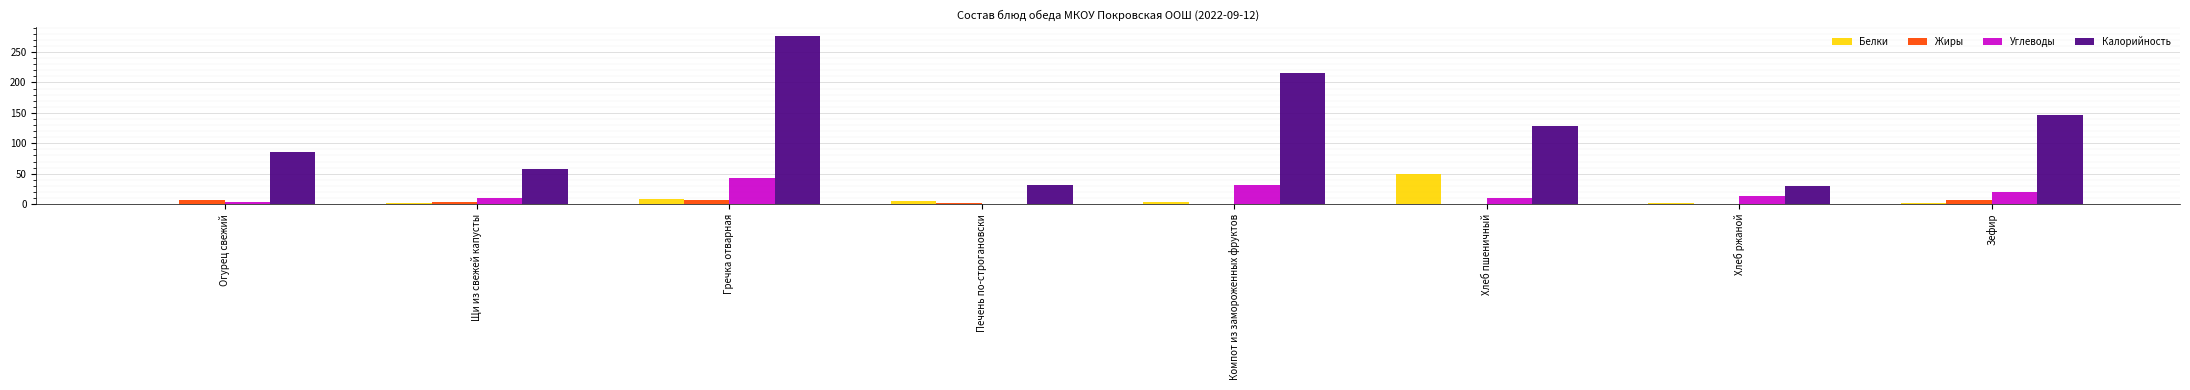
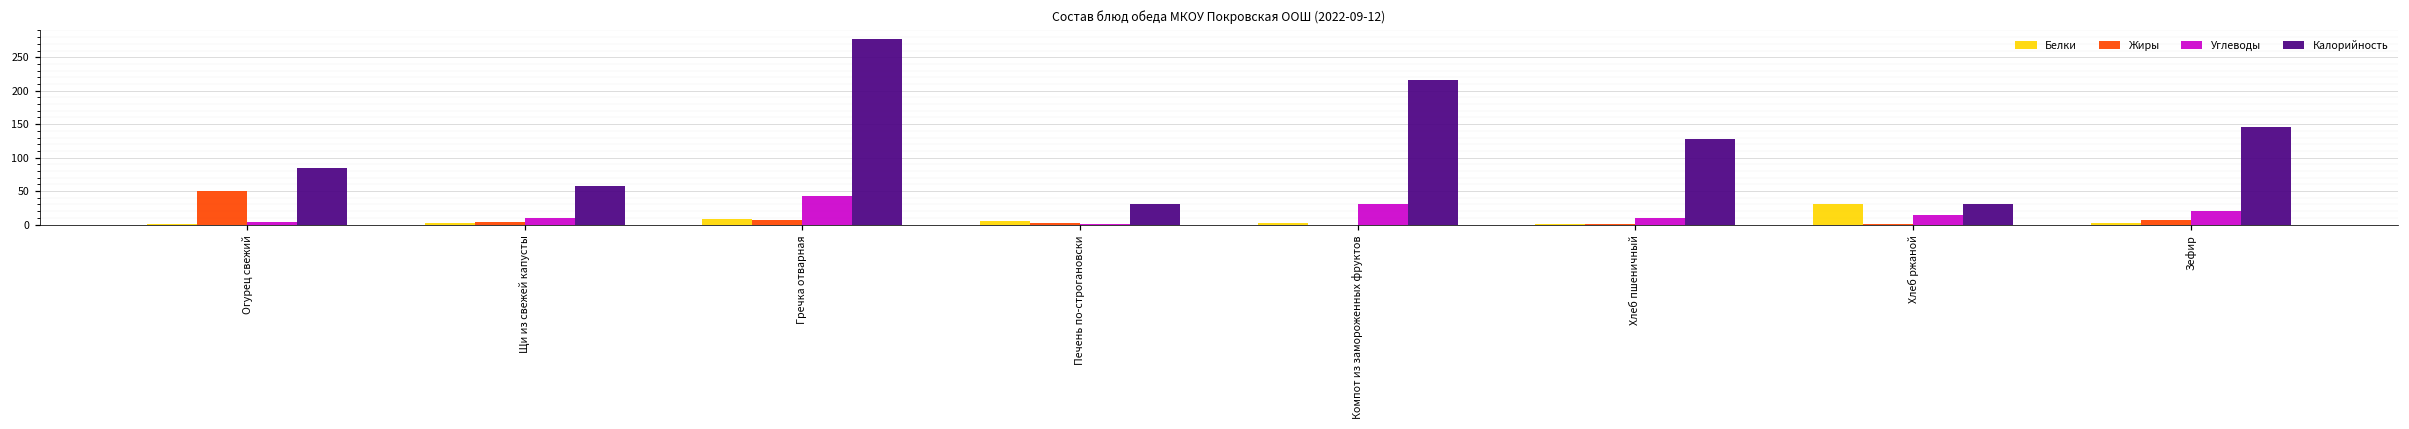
  {
    "Белки": {
      "Гречка отварная": 10,
      "Печень по-строгановски": 0,
-     "Хлеб пшеничный": 50,
-     "Хлеб ржаной": 0
+     "Хлеб пшеничный": 0,
+     "Хлеб ржаной": 30
    },
    "Жиры": {
-     "Огурец свежий": 10,
+     "Огурец свежий": 50,
      "Щи из свежей капусты": 0,
      "Гречка отварная": 10,
      "Компот из замороженных фруктов": 0,
      "Зефир": 10
    },
    "Углеводы": {
      "Щи из свежей капусты": 10,
      "Гречка отварная": 40,
      "Компот из замороженных фруктов": 30,
      "Хлеб пшеничный": 10,
      "Хлеб ржаной": 10,
      "Зефир": 20
    },
    "Калорийность": {
      "Огурец свежий": 90,
      "Щи из свежей капусты": 60,
      "Гречка отварная": 280,
      "Печень по-строгановски": 30,
      "Компот из замороженных фруктов": 220,
      "Хлеб пшеничный": 130,
      "Хлеб ржаной": 30,
      "Зефир": 150
    }
  }
